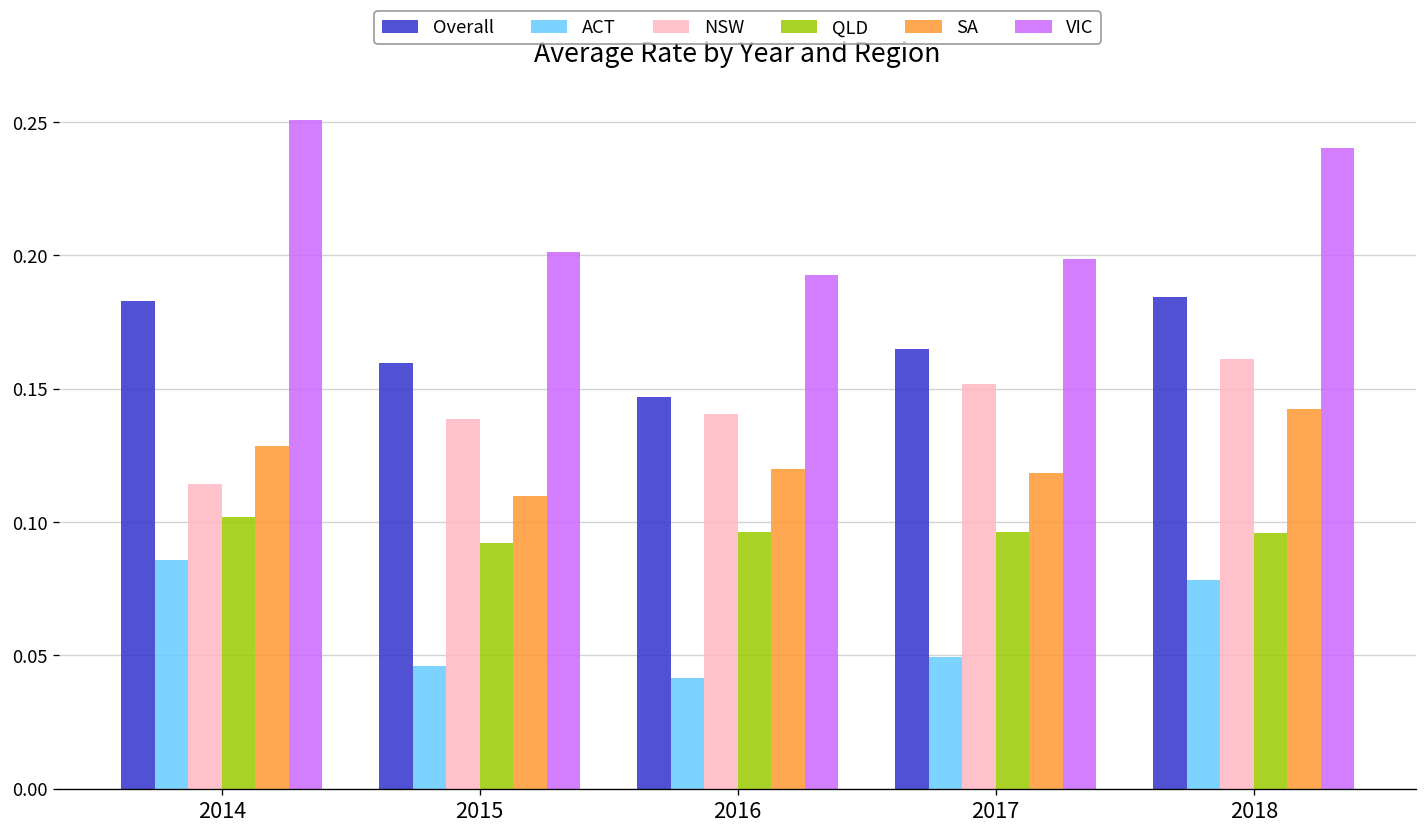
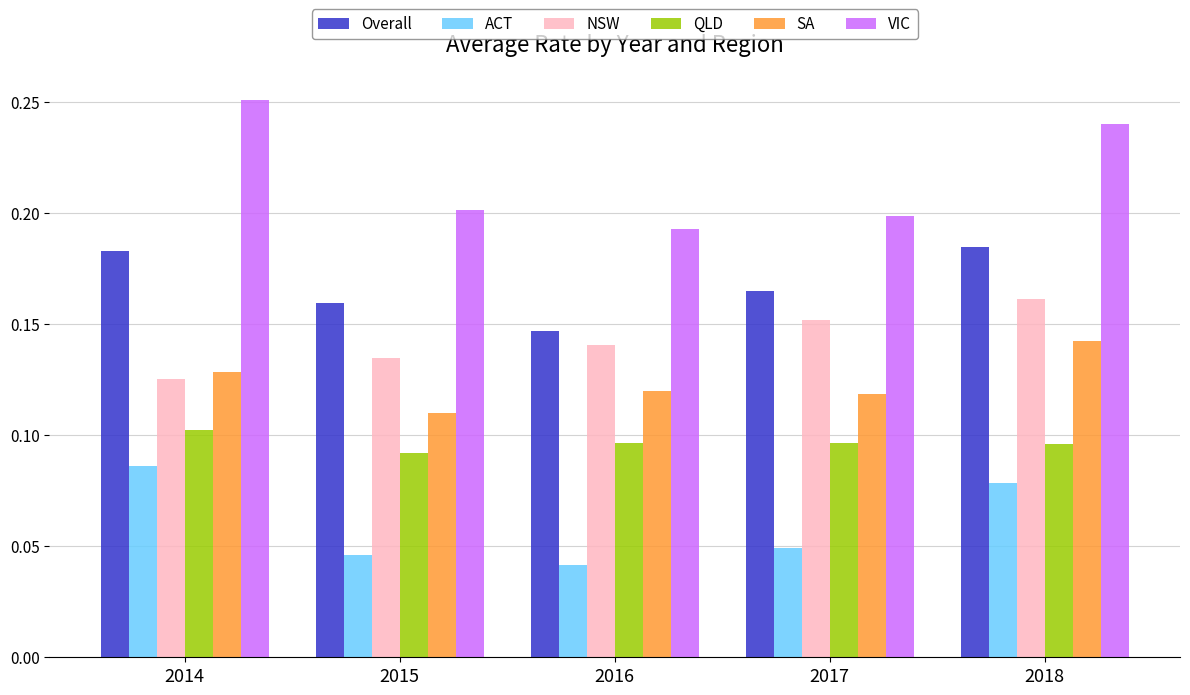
  {
    "Overall": {
      "2014": 0.183,
      "2015": 0.160,
      "2016": 0.147,
      "2017": 0.165,
      "2018": 0.184
    },
    "ACT": {
      "2014": 0.086,
      "2015": 0.046,
      "2016": 0.042,
      "2017": 0.049,
      "2018": 0.078
    },
    "NSW": {
-     "2014": 0.114,
-     "2015": 0.139,
+     "2014": 0.125,
+     "2015": 0.135,
      "2016": 0.141,
      "2017": 0.152,
      "2018": 0.161
    },
    "QLD": {
      "2014": 0.102,
      "2015": 0.092,
      "2016": 0.096,
      "2017": 0.096,
      "2018": 0.096
    },
    "SA": {
      "2014": 0.128,
      "2015": 0.110,
      "2016": 0.120,
      "2017": 0.118,
      "2018": 0.142
    },
    "VIC": {
      "2014": 0.251,
      "2015": 0.201,
      "2016": 0.193,
      "2017": 0.199,
      "2018": 0.240
    }
  }
